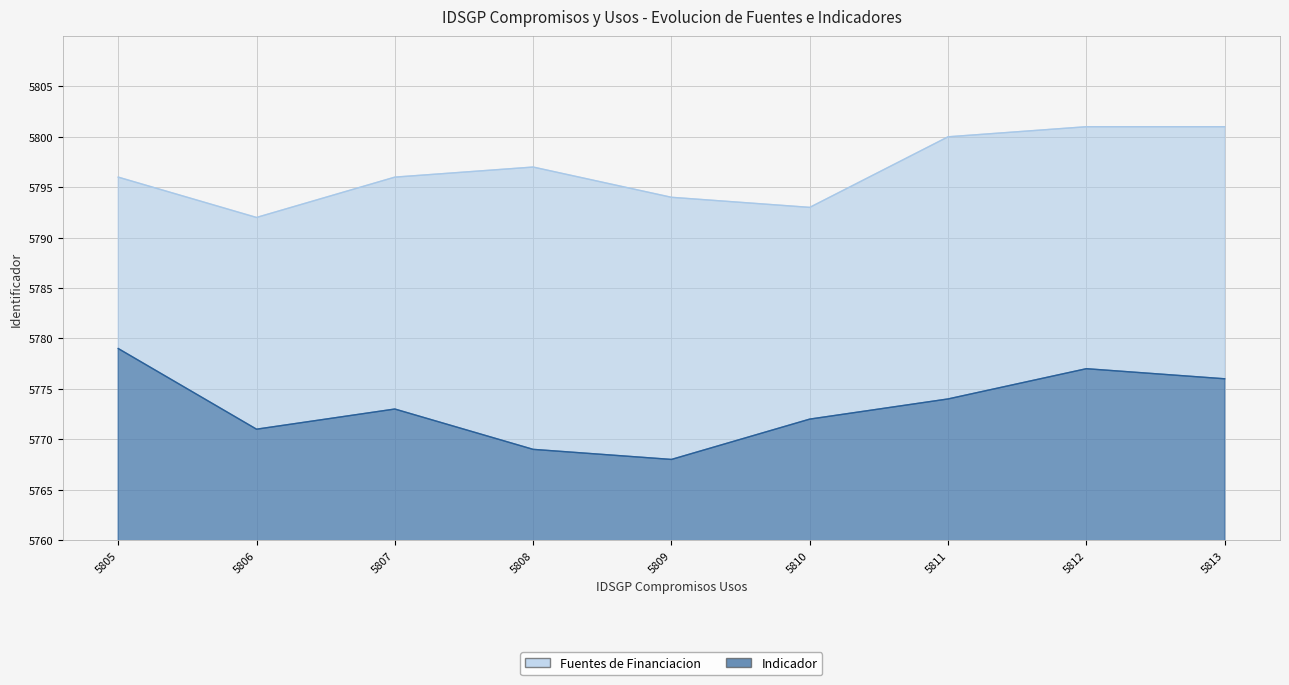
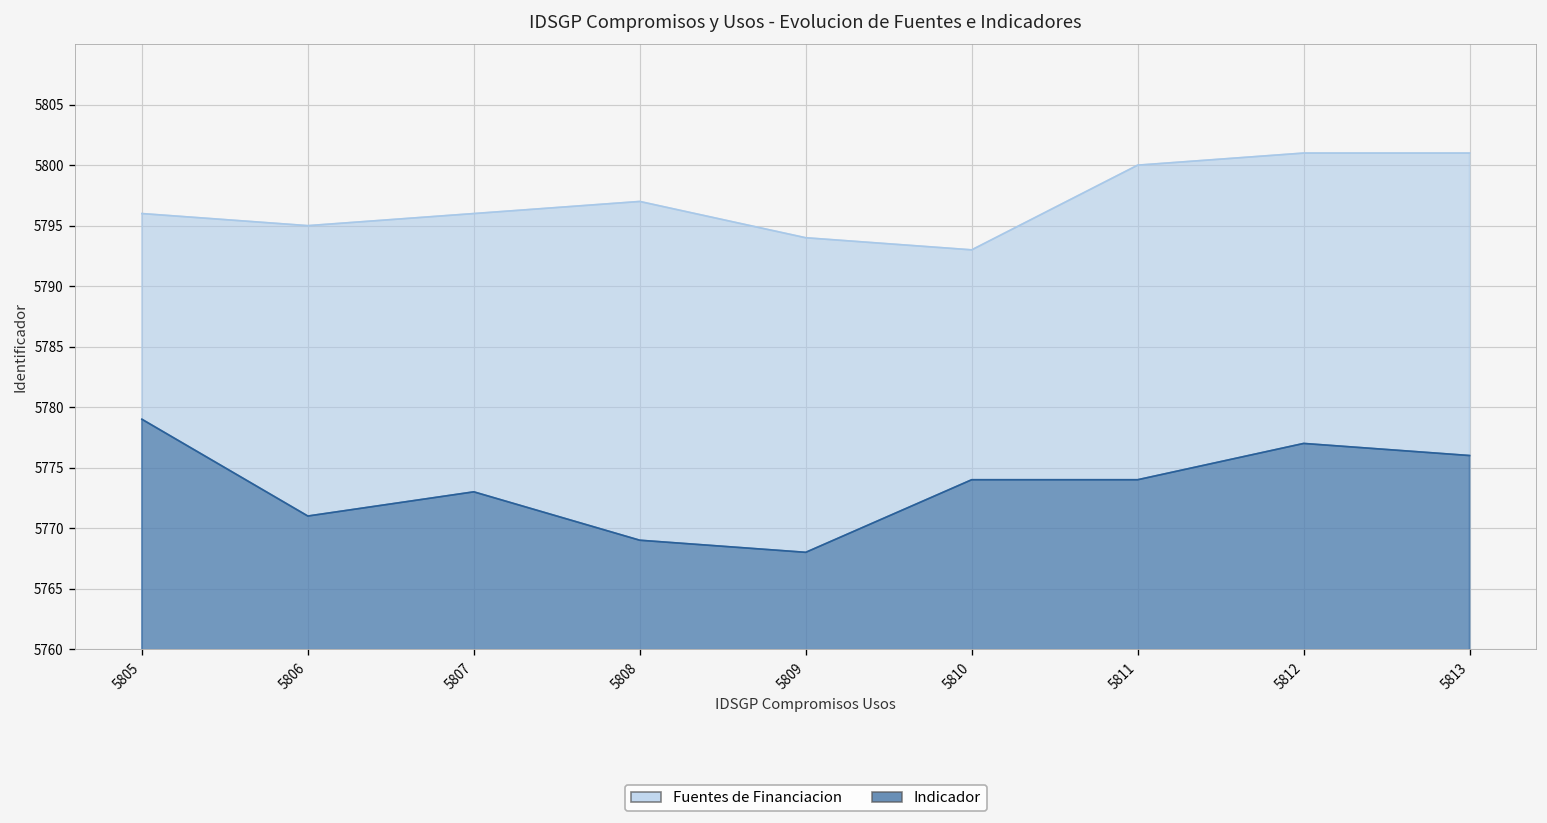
  {
    "Fuentes de Financiacion": {
      "5805": 5796,
-     "5806": 5792,
+     "5806": 5795,
      "5807": 5796,
      "5808": 5797,
      "5809": 5794,
      "5810": 5793,
      "5811": 5800,
      "5812": 5801,
      "5813": 5801
    },
    "Indicador": {
      "5805": 5779,
      "5806": 5771,
      "5807": 5773,
      "5808": 5769,
      "5809": 5768,
-     "5810": 5772,
+     "5810": 5774,
      "5811": 5774,
      "5812": 5777,
      "5813": 5776
    }
  }
